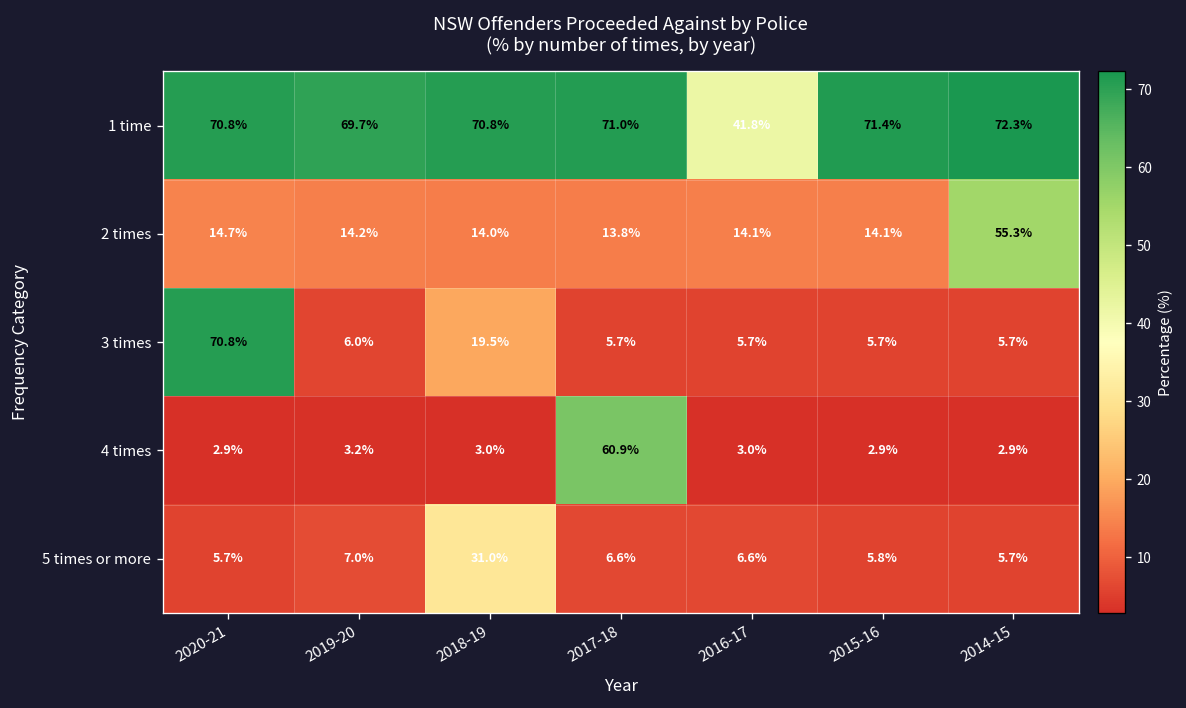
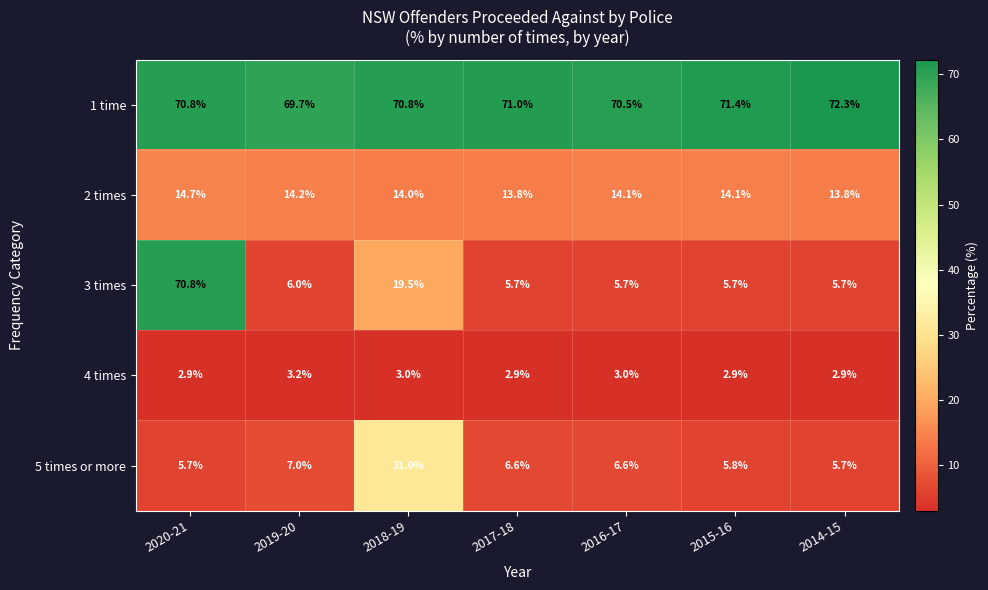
  {
    "1 time": {
      "2020-21": "70.8%",
      "2019-20": "69.7%",
      "2018-19": "70.8%",
      "2017-18": "71.0%",
-     "2016-17": "41.8%",
+     "2016-17": "70.5%",
      "2015-16": "71.4%",
      "2014-15": "72.3%"
    },
    "2 times": {
      "2020-21": "14.7%",
      "2019-20": "14.2%",
      "2018-19": "14.0%",
      "2017-18": "13.8%",
      "2016-17": "14.1%",
      "2015-16": "14.1%",
-     "2014-15": "55.3%"
+     "2014-15": "13.8%"
    },
    "3 times": {
      "2020-21": "70.8%",
      "2019-20": "6.0%",
      "2018-19": "19.5%",
      "2017-18": "5.7%",
      "2016-17": "5.7%",
      "2015-16": "5.7%",
      "2014-15": "5.7%"
    },
    "4 times": {
      "2020-21": "2.9%",
      "2019-20": "3.2%",
      "2018-19": "3.0%",
-     "2017-18": "60.9%",
+     "2017-18": "2.9%",
      "2016-17": "3.0%",
      "2015-16": "2.9%",
      "2014-15": "2.9%"
    },
    "5 times or more": {
      "2020-21": "5.7%",
      "2019-20": "7.0%",
      "2018-19": "31.0%",
      "2017-18": "6.6%",
      "2016-17": "6.6%",
      "2015-16": "5.8%",
      "2014-15": "5.7%"
    }
  }
